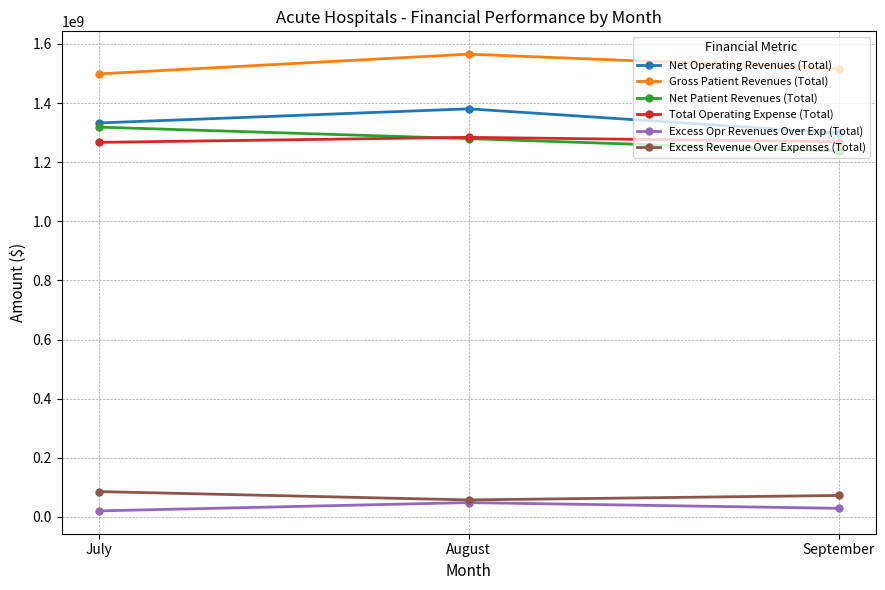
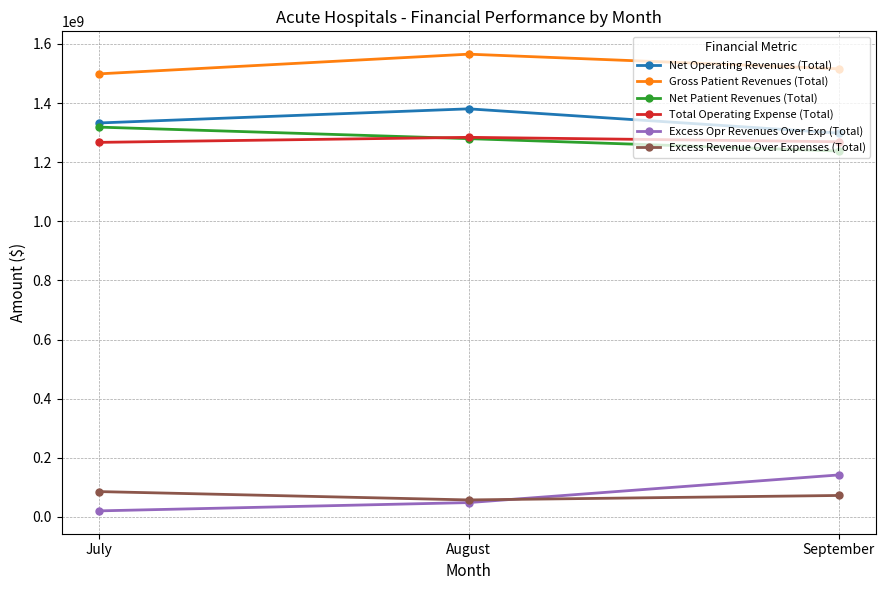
  {
    "Net Operating Revenues (Total)": {
      "July": 1330000000,
      "August": 1380000000
    },
    "Gross Patient Revenues (Total)": {
      "July": 1500000000,
      "August": 1570000000
    },
    "Net Patient Revenues (Total)": {
      "July": 1320000000
    },
    "Total Operating Expense (Total)": {
      "July": 1270000000
    },
    "Excess Opr Revenues Over Exp (Total)": {
      "July": 20000000,
      "August": 50000000,
-     "September": 30000000
+     "September": 140000000
    },
    "Excess Revenue Over Expenses (Total)": {
      "July": 90000000,
      "August": 60000000,
      "September": 70000000
    }
  }
